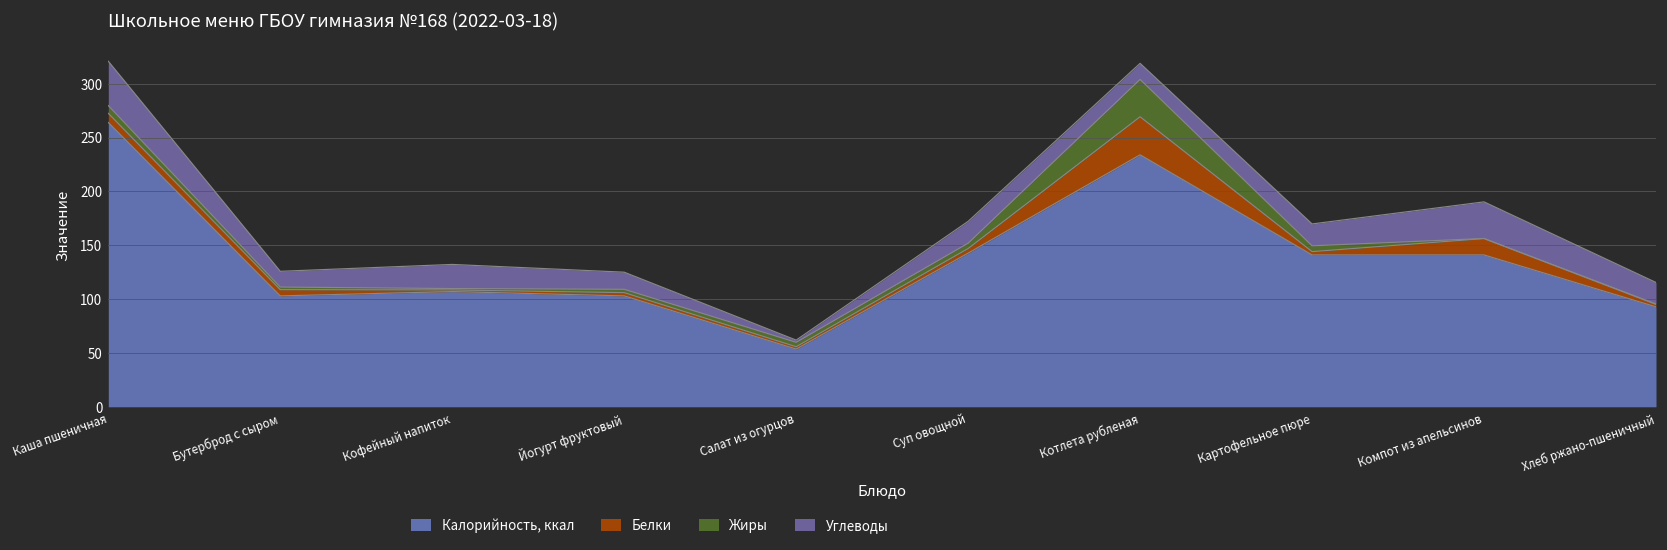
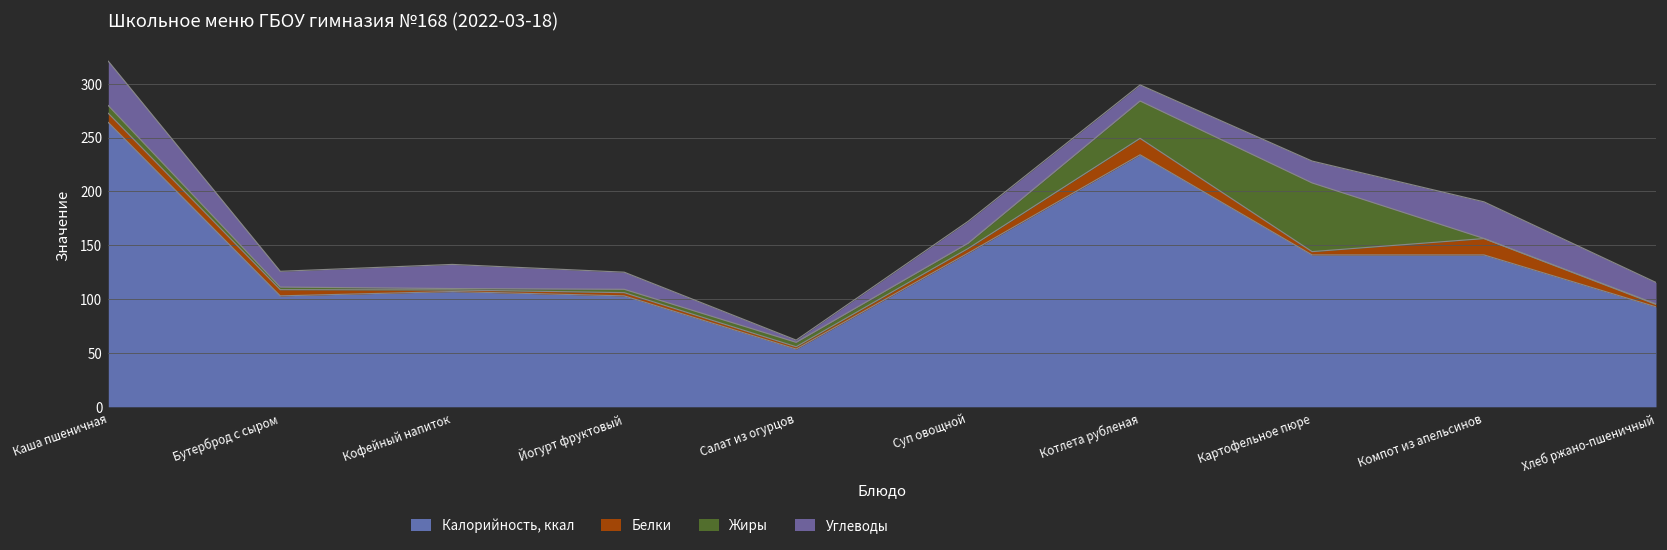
  {
    "Белки": {
      "Каша пшеничная": 10,
      "Йогурт фруктовый": 0,
      "Суп овощной": 0,
-     "Котлета рубленая": 40,
+     "Котлета рубленая": 20,
      "Картофельное пюре": 0
    },
    "Жиры": {
      "Каша пшеничная": 10,
      "Йогурт фруктовый": 0,
      "Суп овощной": 0,
      "Котлета рубленая": 30,
-     "Картофельное пюре": 10
+     "Картофельное пюре": 60
    }
  }
